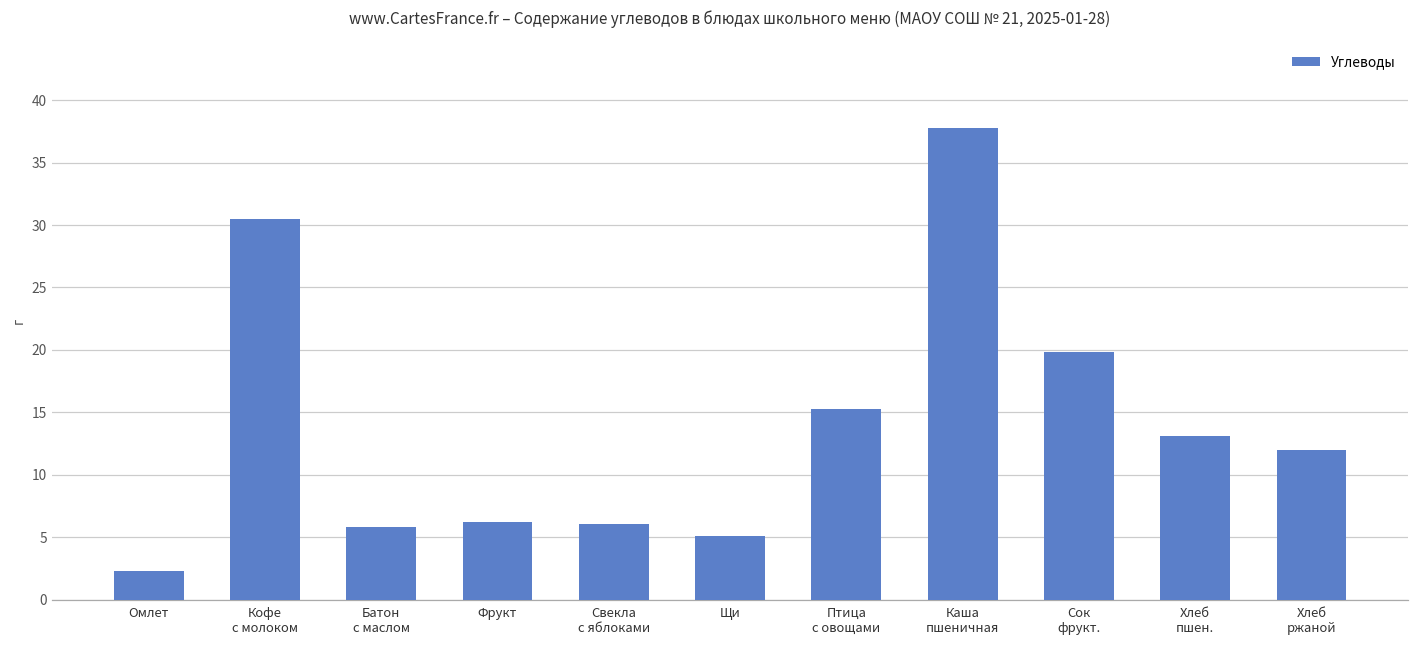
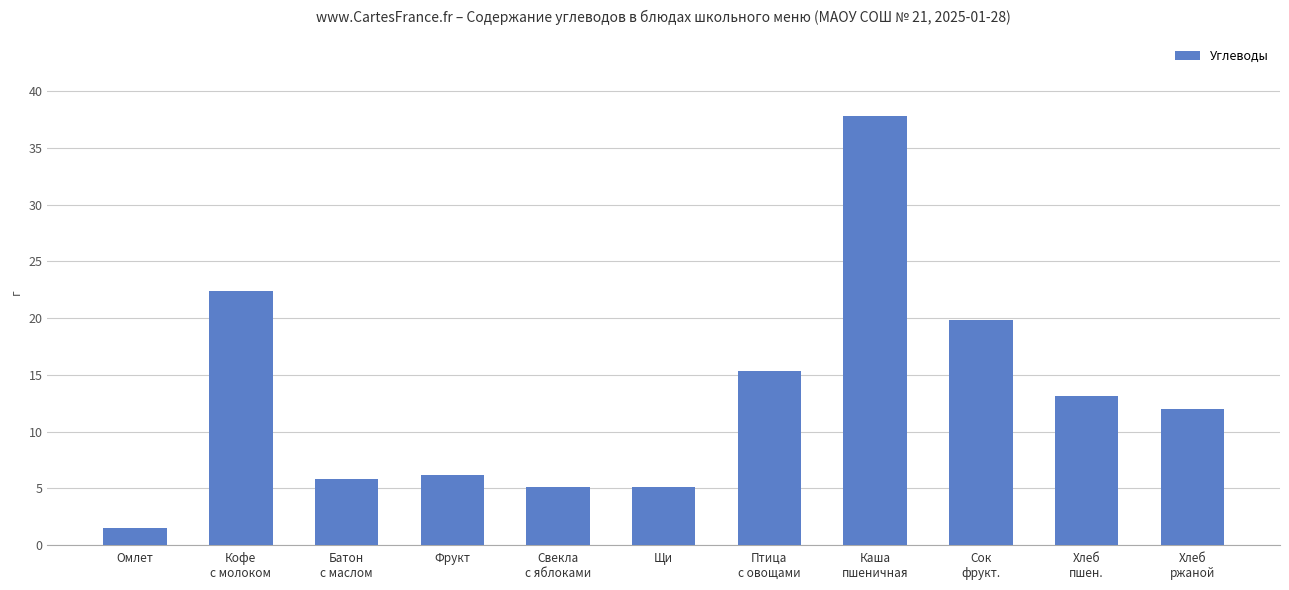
  {
-   "Омлет": 2.3,
-   "Кофе с молоком": 30.5,
+   "Омлет": 1.5,
+   "Кофе с молоком": 22.4,
    "Батон с маслом": 5.8,
    "Фрукт": 6.2,
-   "Свекла с яблоками": 6.1,
+   "Свекла с яблоками": 5.1,
    "Щи": 5.1,
    "Птица с овощами": 15.3,
    "Каша пшеничная": 37.8,
    "Сок фрукт.": 19.8,
    "Хлеб пшен.": 13.1,
    "Хлеб ржаной": 12.0
  }
